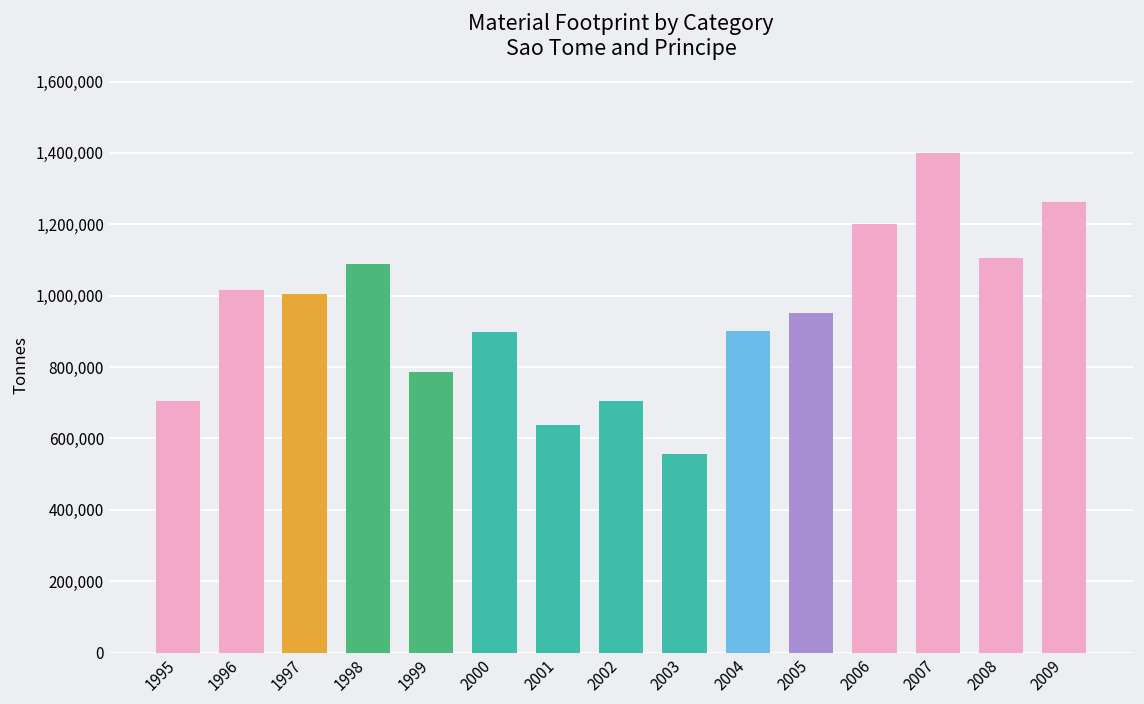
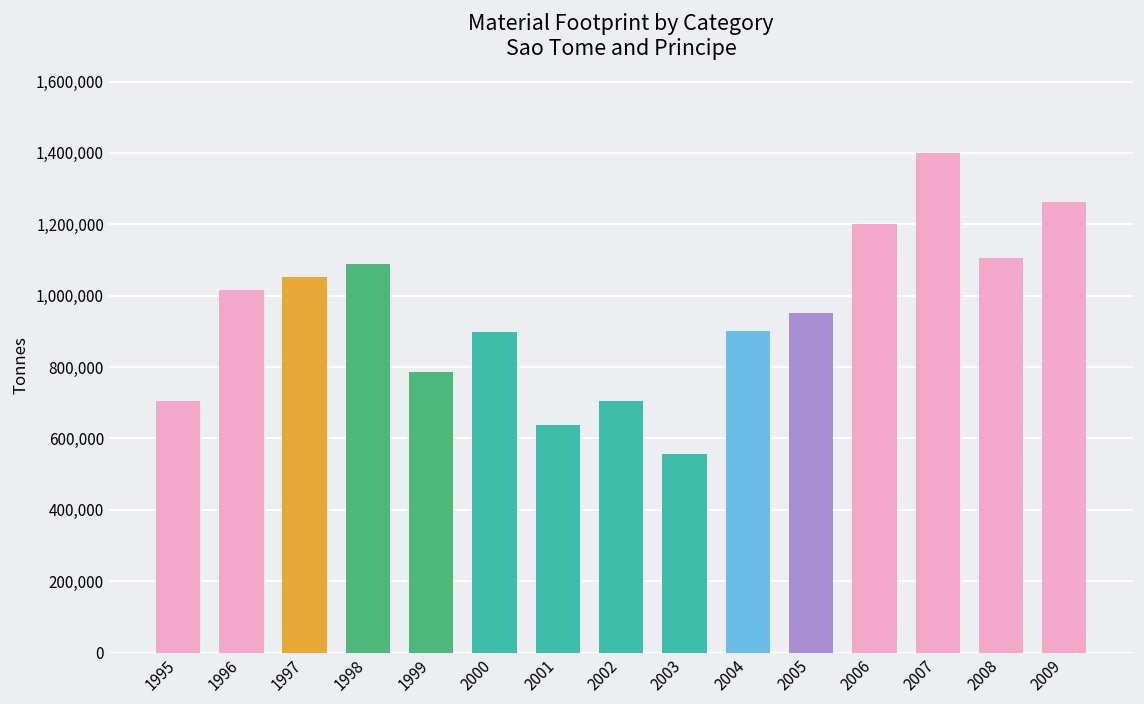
  {
    "1995": "700,000",
    "1996": "1,020,000",
-   "1997": "1,000,000",
+   "1997": "1,050,000",
    "1998": "1,090,000",
    "1999": "790,000",
    "2000": "900,000",
    "2001": "640,000",
    "2002": "710,000",
    "2003": "560,000",
    "2004": "900,000",
    "2005": "950,000",
    "2006": "1,200,000",
    "2007": "1,400,000",
    "2008": "1,100,000",
    "2009": "1,260,000"
  }
